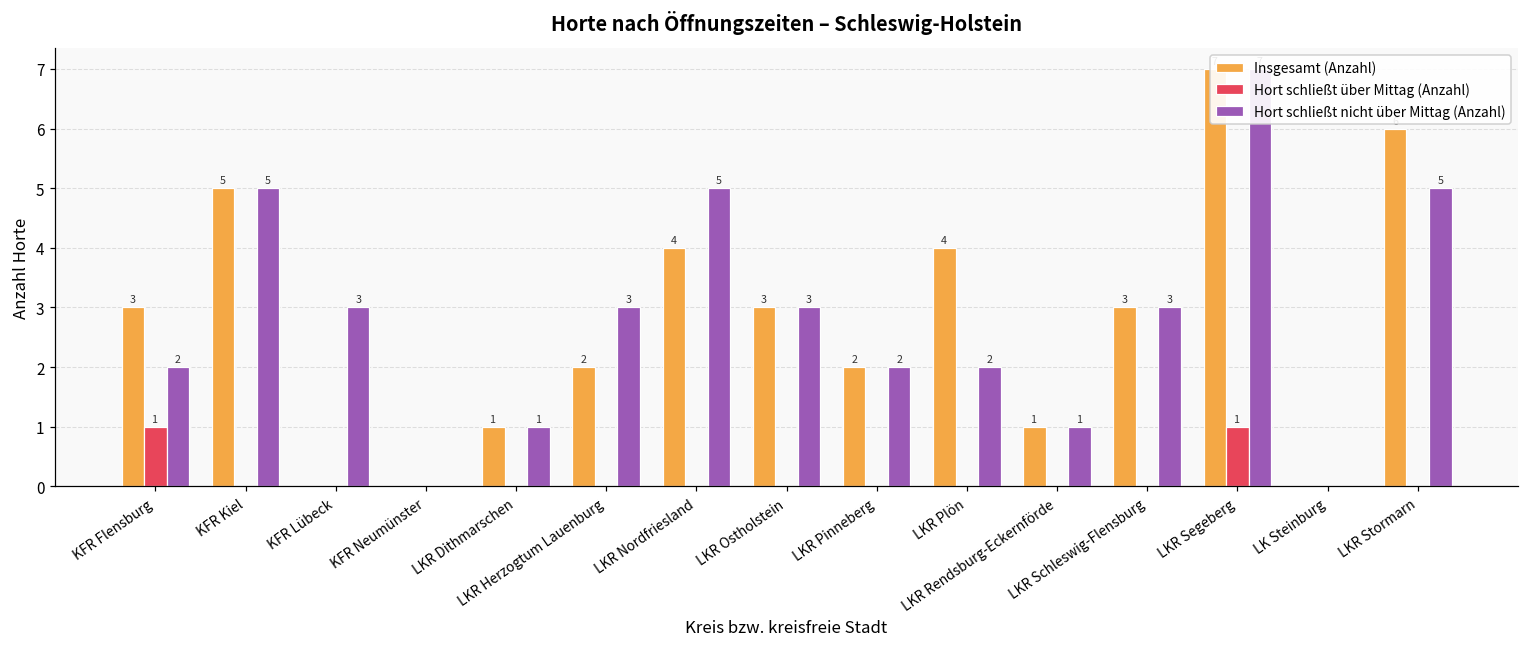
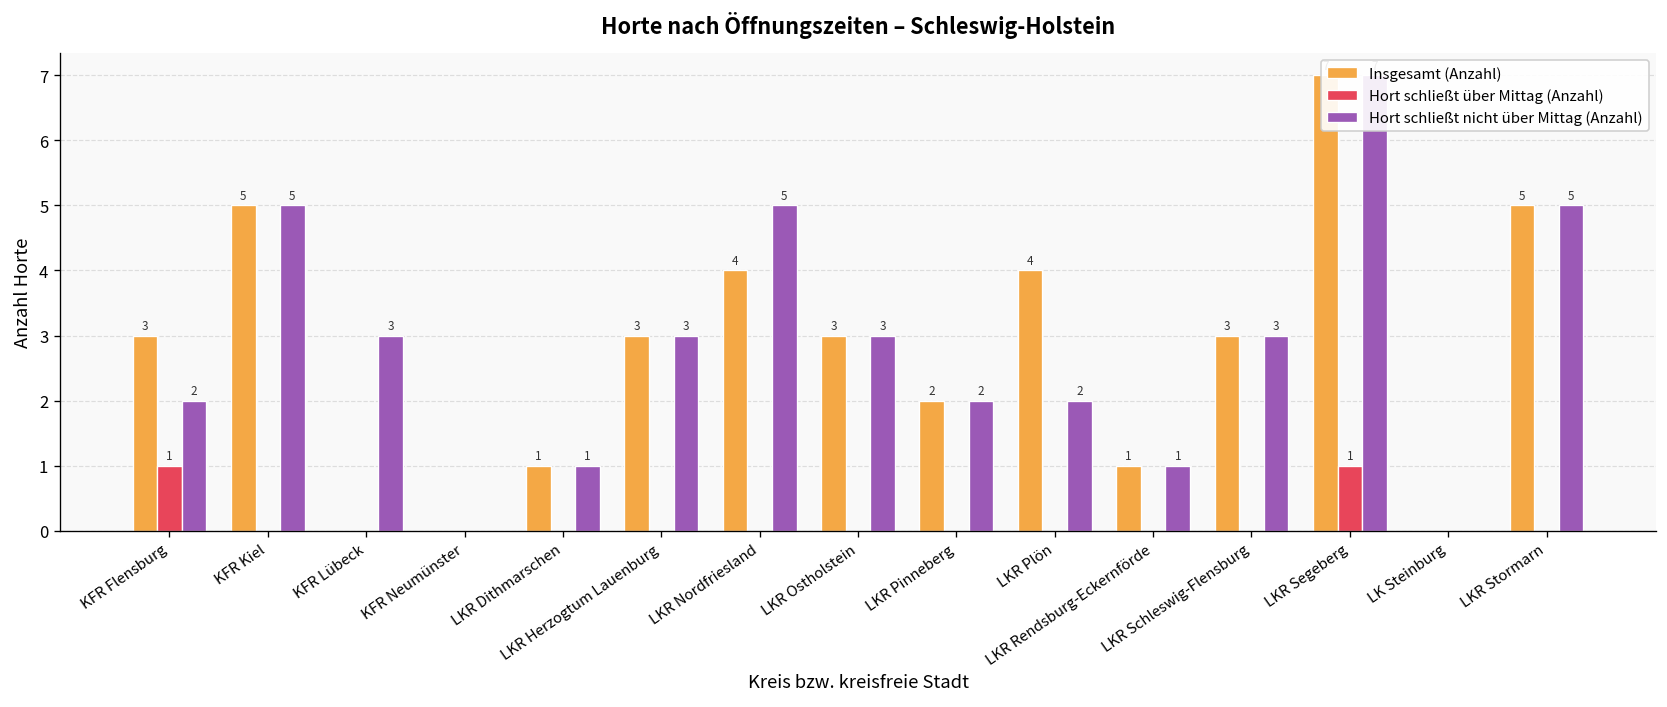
  {
    "Insgesamt (Anzahl)": {
      "KFR Flensburg": 3,
      "KFR Kiel": 5,
      "LKR Dithmarschen": 1,
-     "LKR Herzogtum Lauenburg": 2,
+     "LKR Herzogtum Lauenburg": 3,
      "LKR Nordfriesland": 4,
      "LKR Ostholstein": 3,
      "LKR Pinneberg": 2,
      "LKR Plön": 4,
      "LKR Rendsburg-Eckernförde": 1,
      "LKR Schleswig-Flensburg": 3,
-     "LKR Stormarn": 6
+     "LKR Stormarn": 5
    },
    "Hort schließt über Mittag (Anzahl)": {
      "KFR Flensburg": 1,
      "LKR Segeberg": 1
    },
    "Hort schließt nicht über Mittag (Anzahl)": {
      "KFR Flensburg": 2,
      "KFR Kiel": 5,
      "KFR Lübeck": 3,
      "LKR Dithmarschen": 1,
      "LKR Herzogtum Lauenburg": 3,
      "LKR Nordfriesland": 5,
      "LKR Ostholstein": 3,
      "LKR Pinneberg": 2,
      "LKR Plön": 2,
      "LKR Rendsburg-Eckernförde": 1,
      "LKR Schleswig-Flensburg": 3,
      "LKR Stormarn": 5
    }
  }
